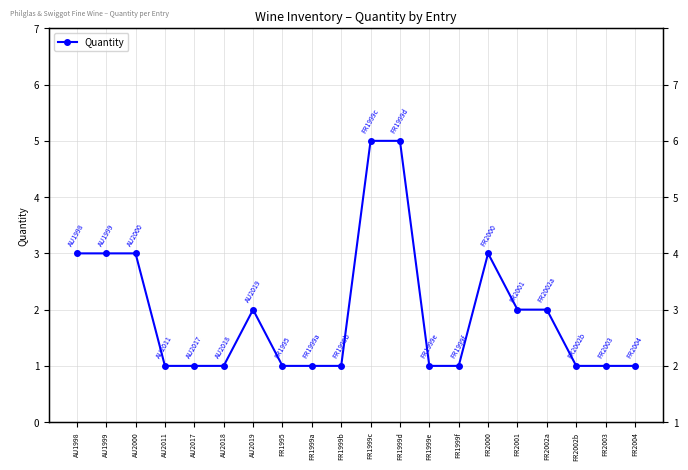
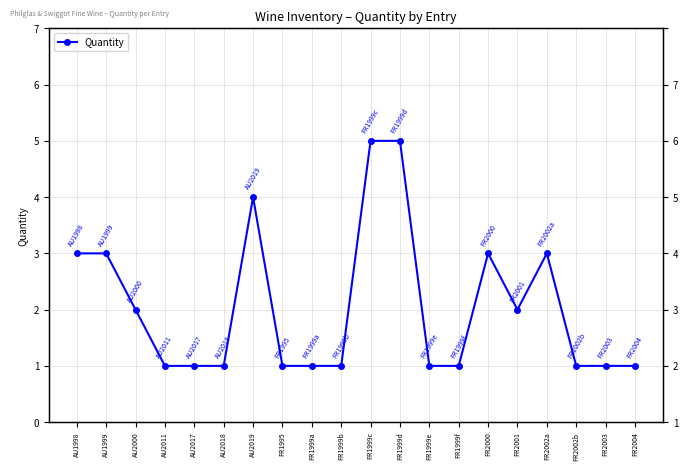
  {
    "AU1998": 3,
    "AU1999": 3,
-   "AU2000": 3,
+   "AU2000": 2,
    "AU2011": 1,
    "AU2017": 1,
    "AU2018": 1,
-   "AU2019": 2,
+   "AU2019": 4,
    "FR1995": 1,
    "FR1999a": 1,
    "FR1999b": 1,
    "FR1999c": 5,
    "FR1999d": 5,
    "FR1999e": 1,
    "FR1999f": 1,
    "FR2000": 3,
    "FR2001": 2,
-   "FR2002a": 2,
+   "FR2002a": 3,
    "FR2002b": 1,
    "FR2003": 1,
    "FR2004": 1
  }
